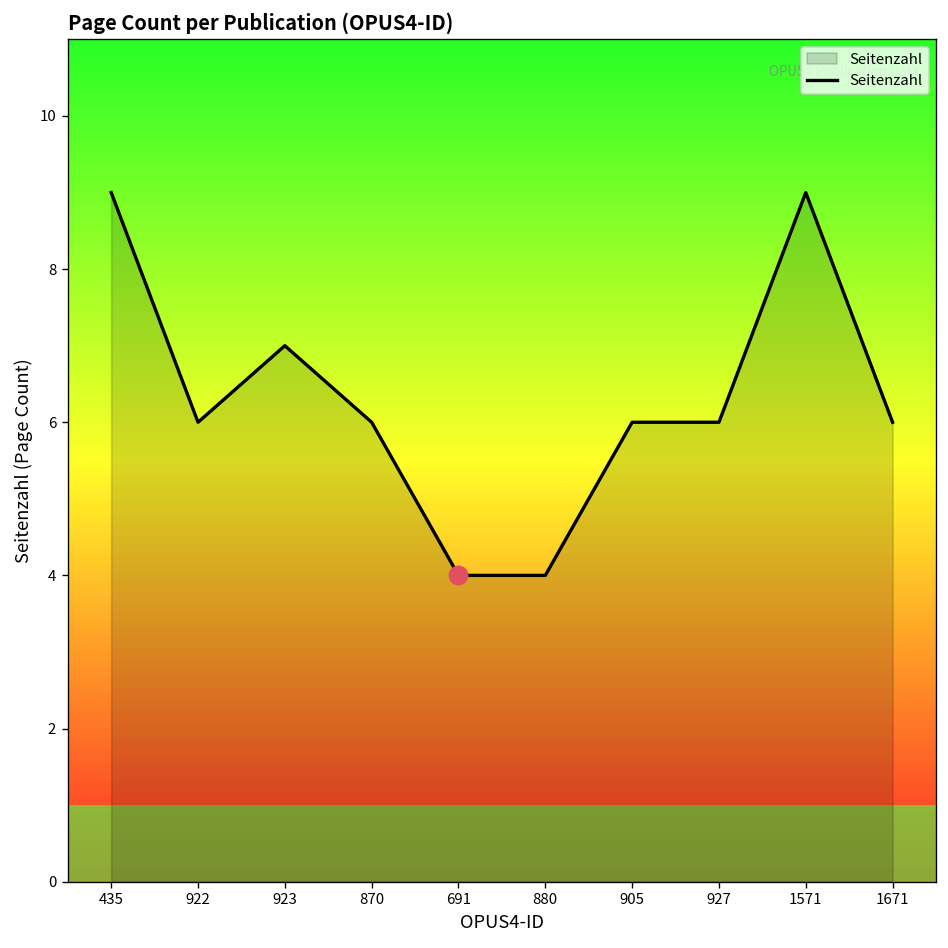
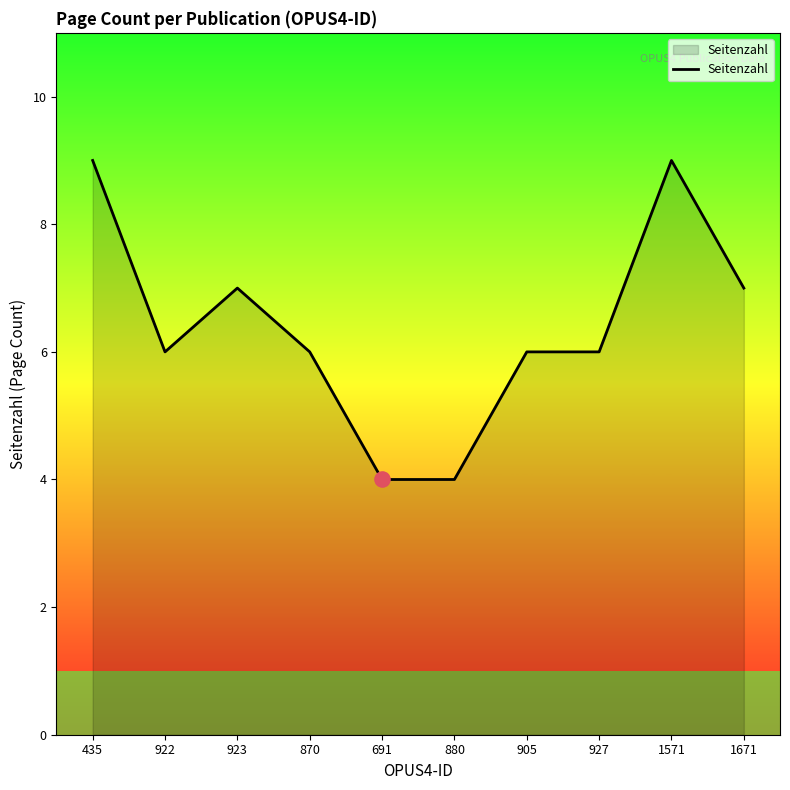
  {
    "Seitenzahl": {
      "435": 9,
      "922": 6,
      "923": 7,
      "870": 6,
      "880": 4,
      "905": 6,
      "927": 6,
      "1571": 9,
-     "1671": 6
+     "1671": 7
    }
  }
